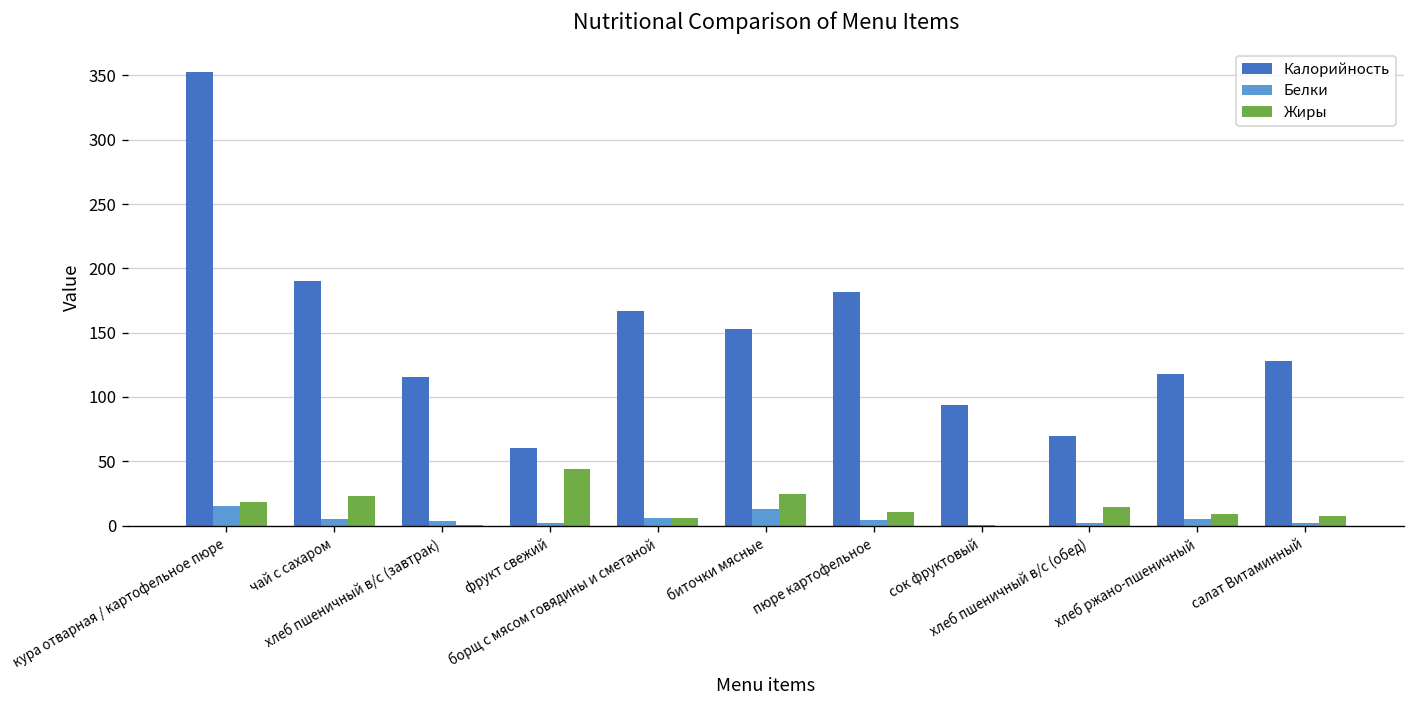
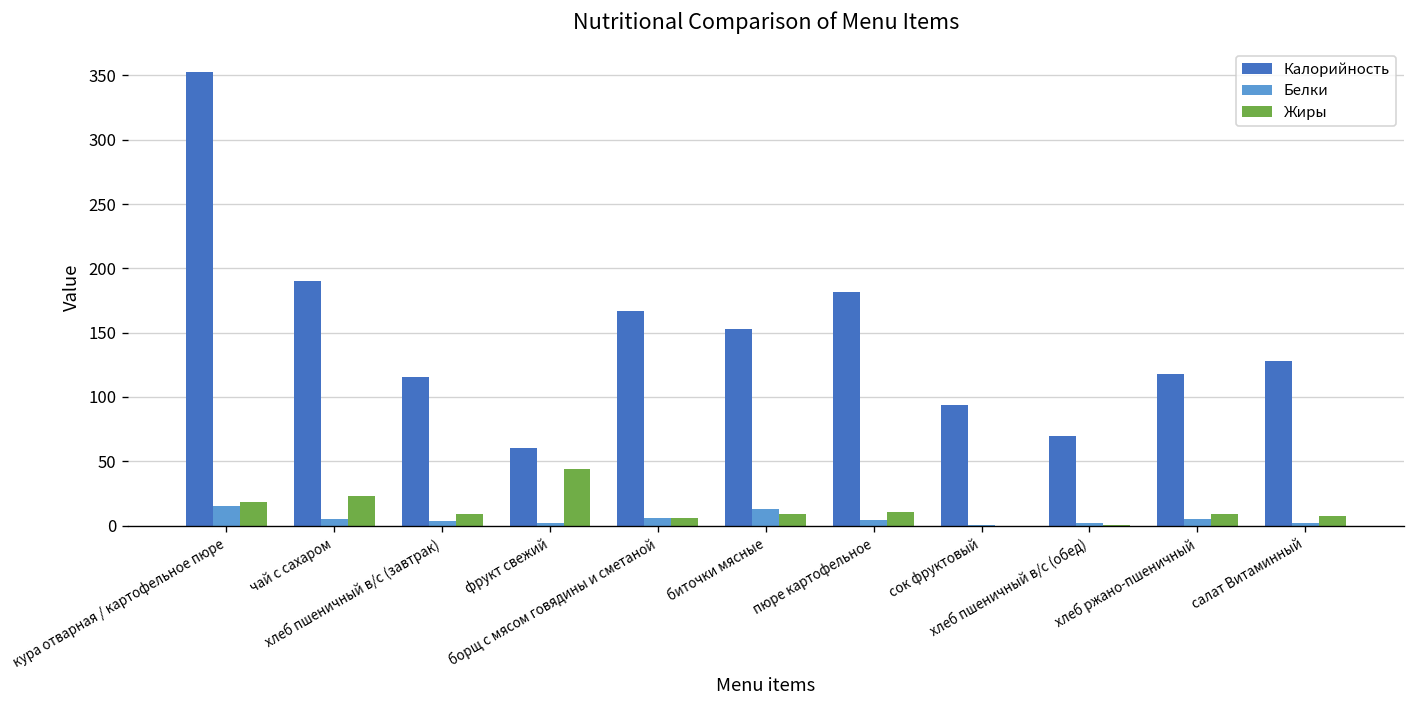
  {
    "Жиры": {
      "кура отварная / картофельное пюре": 18,
      "чай с сахаром": 23,
-     "хлеб пшеничный в/с (завтрак)": 0,
+     "хлеб пшеничный в/с (завтрак)": 9,
      "фрукт свежий": 44,
      "борщ с мясом говядины и сметаной": 6,
-     "биточки мясные": 24,
+     "биточки мясные": 9,
      "пюре картофельное": 10,
      "сок фруктовый": 0,
-     "хлеб пшеничный в/с (обед)": 14,
+     "хлеб пшеничный в/с (обед)": 0,
      "хлеб ржано-пшеничный": 9,
      "салат Витаминный": 8
    }
  }
